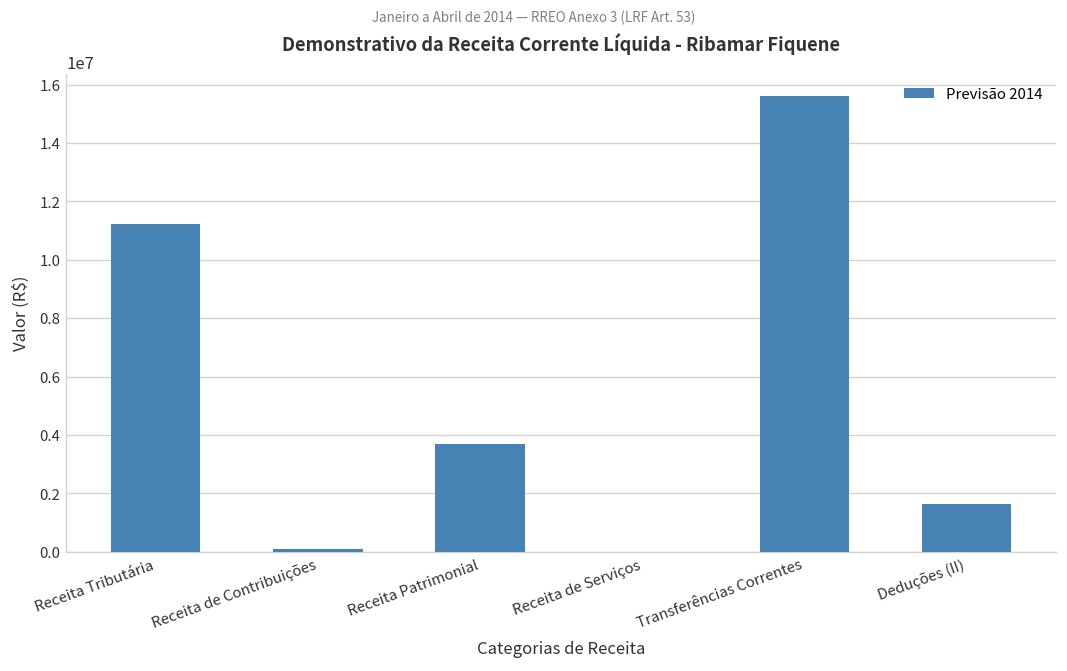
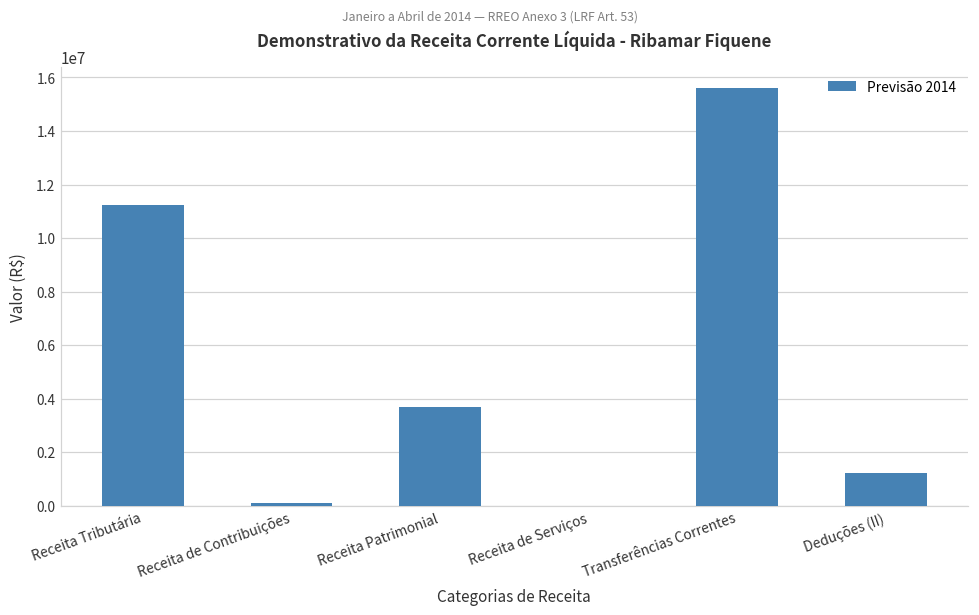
  {
    "Receita Tributária": 11200000,
    "Receita de Contribuições": 100000,
    "Receita Patrimonial": 3700000,
    "Transferências Correntes": 15600000,
-   "Deduções (II)": 1700000
+   "Deduções (II)": 1200000
  }
